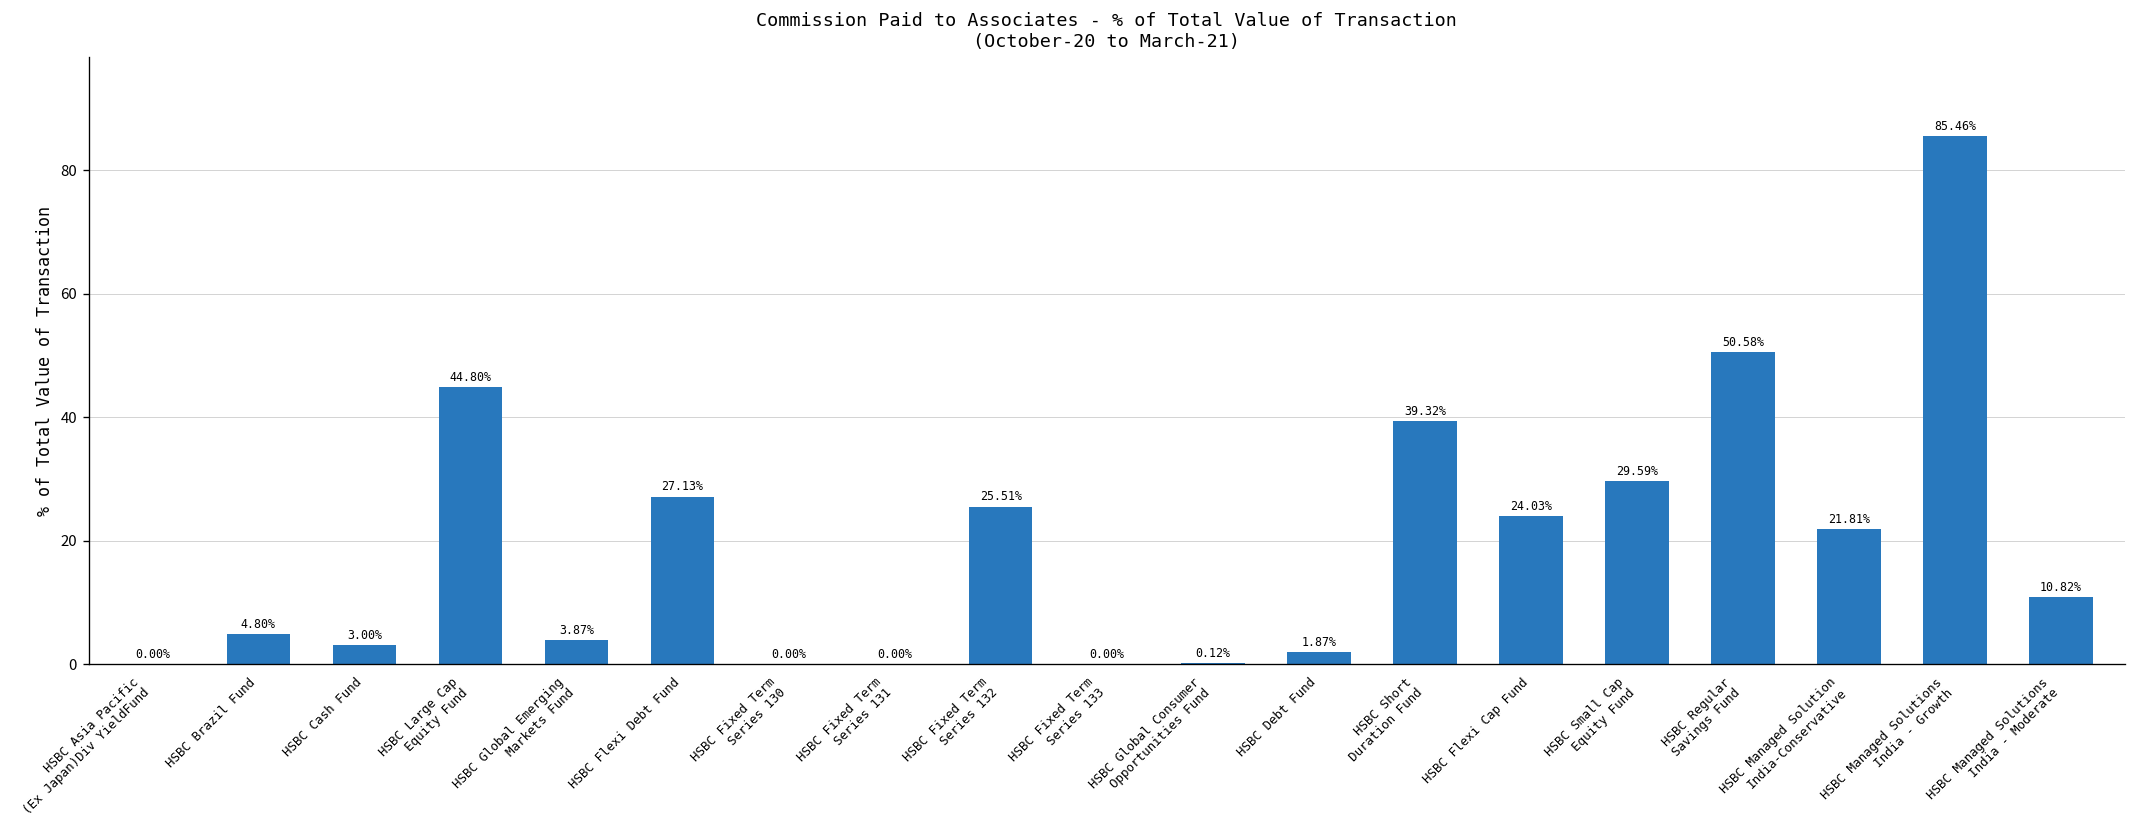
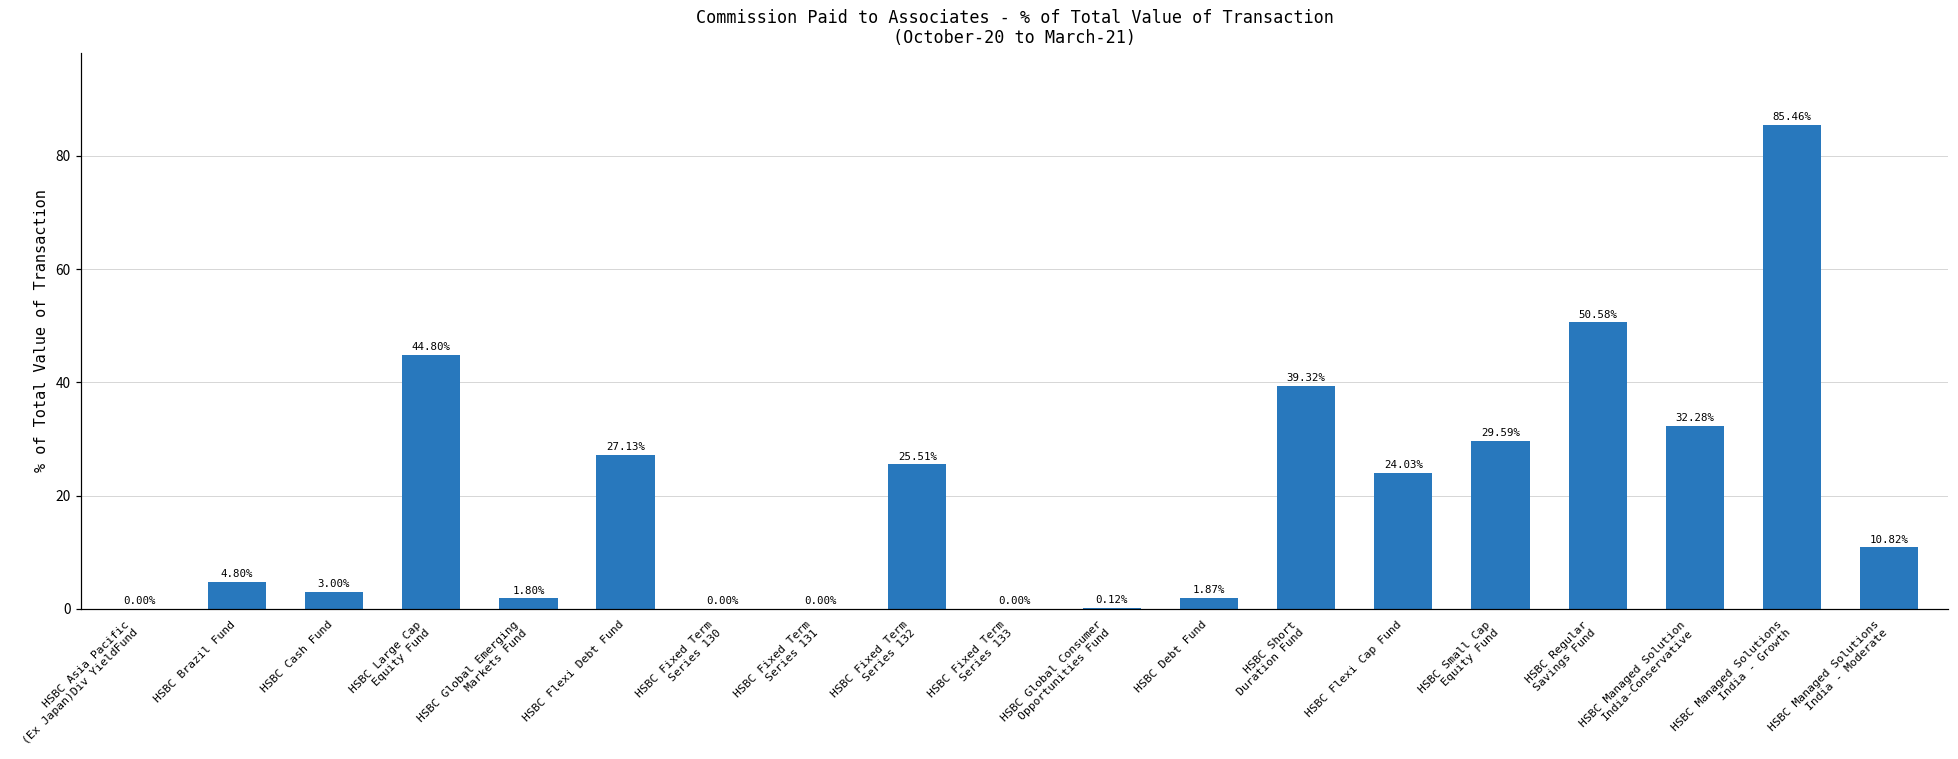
  {
    "HSBC Asia Pacific (Ex Japan)Div YieldFund": "0.00%",
    "HSBC Brazil Fund": "4.80%",
    "HSBC Cash Fund": "3.00%",
    "HSBC Large Cap Equity Fund": "44.80%",
-   "HSBC Global Emerging Markets Fund": "3.87%",
+   "HSBC Global Emerging Markets Fund": "1.80%",
    "HSBC Flexi Debt Fund": "27.13%",
    "HSBC Fixed Term Series 130": "0.00%",
    "HSBC Fixed Term Series 131": "0.00%",
    "HSBC Fixed Term Series 132": "25.51%",
    "HSBC Fixed Term Series 133": "0.00%",
    "HSBC Global Consumer Opportunities Fund": "0.12%",
    "HSBC Debt Fund": "1.87%",
    "HSBC Short Duration Fund": "39.32%",
    "HSBC Flexi Cap Fund": "24.03%",
    "HSBC Small Cap Equity Fund": "29.59%",
    "HSBC Regular Savings Fund": "50.58%",
-   "HSBC Managed Solution India-Conservative": "21.81%",
+   "HSBC Managed Solution India-Conservative": "32.28%",
    "HSBC Managed Solutions India - Growth": "85.46%",
    "HSBC Managed Solutions India - Moderate": "10.82%"
  }
